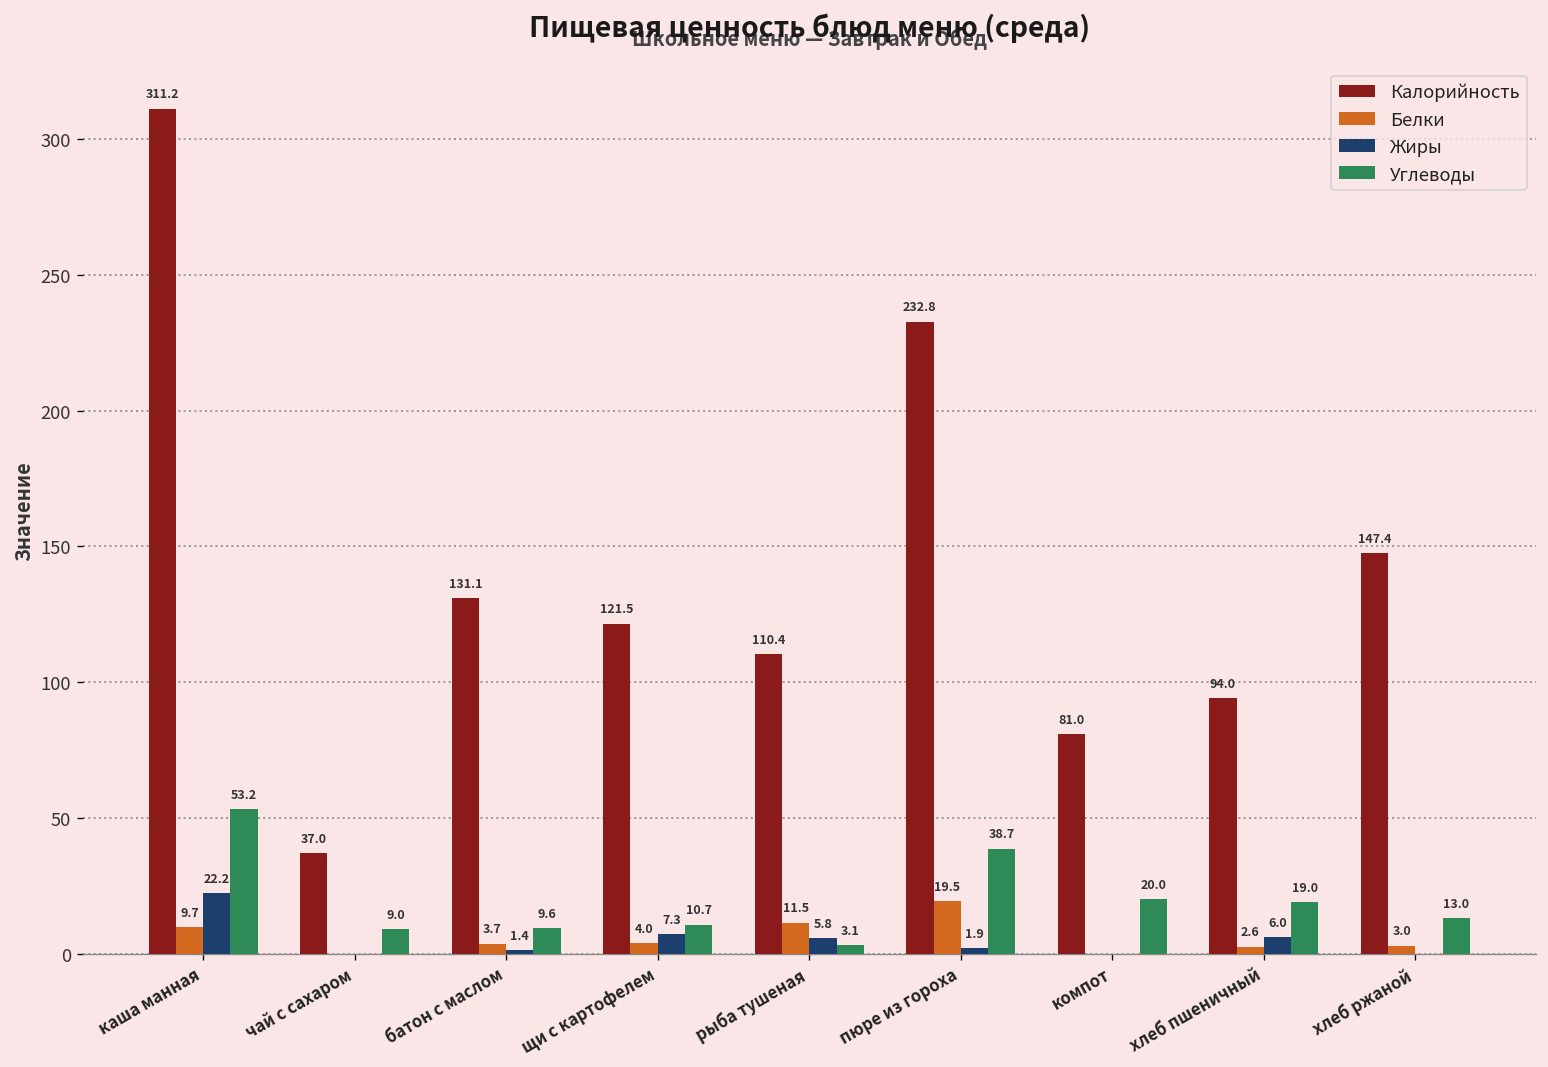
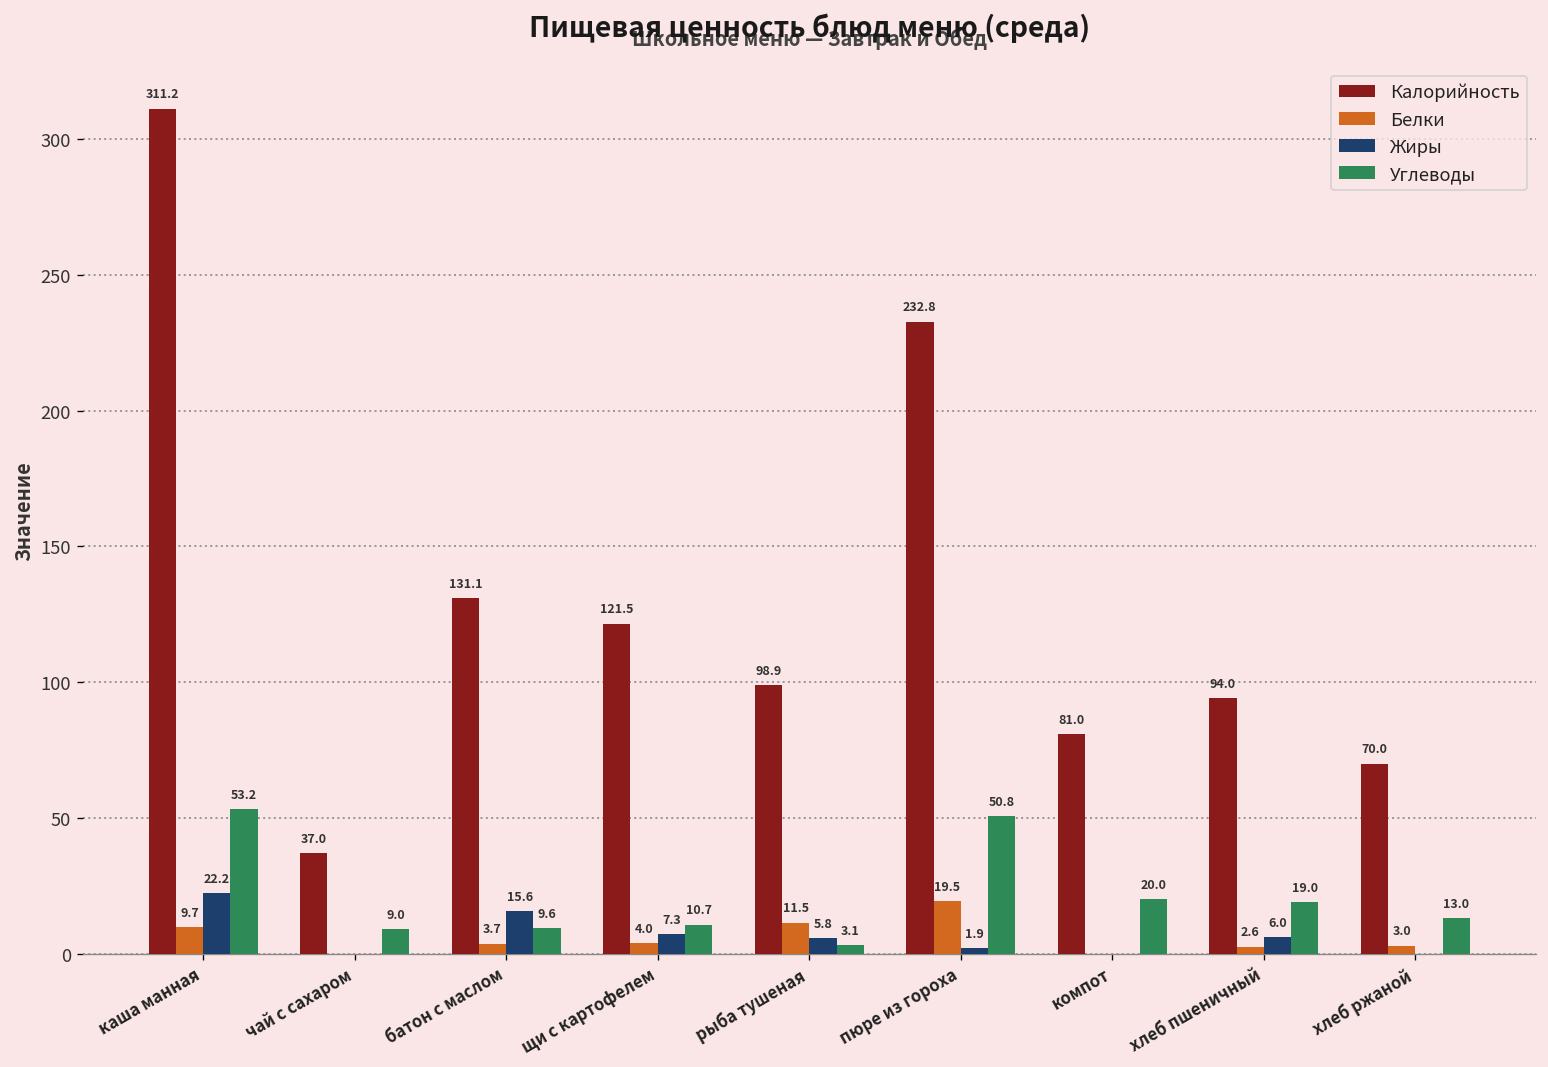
  {
    "Калорийность": {
      "каша манная": 311.2,
      "чай с сахаром": 37.0,
      "батон с маслом": 131.1,
      "щи с картофелем": 121.5,
-     "рыба тушеная": 110.4,
+     "рыба тушеная": 98.9,
      "пюре из гороха": 232.8,
      "компот": 81.0,
      "хлеб пшеничный": 94.0,
-     "хлеб ржаной": 147.4
+     "хлеб ржаной": 70.0
    },
    "Белки": {
      "каша манная": 9.7,
      "батон с маслом": 3.7,
      "щи с картофелем": 4.0,
      "рыба тушеная": 11.5,
      "пюре из гороха": 19.5,
      "хлеб пшеничный": 2.6,
      "хлеб ржаной": 3.0
    },
    "Жиры": {
      "каша манная": 22.2,
-     "батон с маслом": 1.4,
+     "батон с маслом": 15.6,
      "щи с картофелем": 7.3,
      "рыба тушеная": 5.8,
      "пюре из гороха": 1.9,
      "хлеб пшеничный": 6.0
    },
    "Углеводы": {
      "каша манная": 53.2,
      "чай с сахаром": 9.0,
      "батон с маслом": 9.6,
      "щи с картофелем": 10.7,
      "рыба тушеная": 3.1,
-     "пюре из гороха": 38.7,
+     "пюре из гороха": 50.8,
      "компот": 20.0,
      "хлеб пшеничный": 19.0,
      "хлеб ржаной": 13.0
    }
  }
